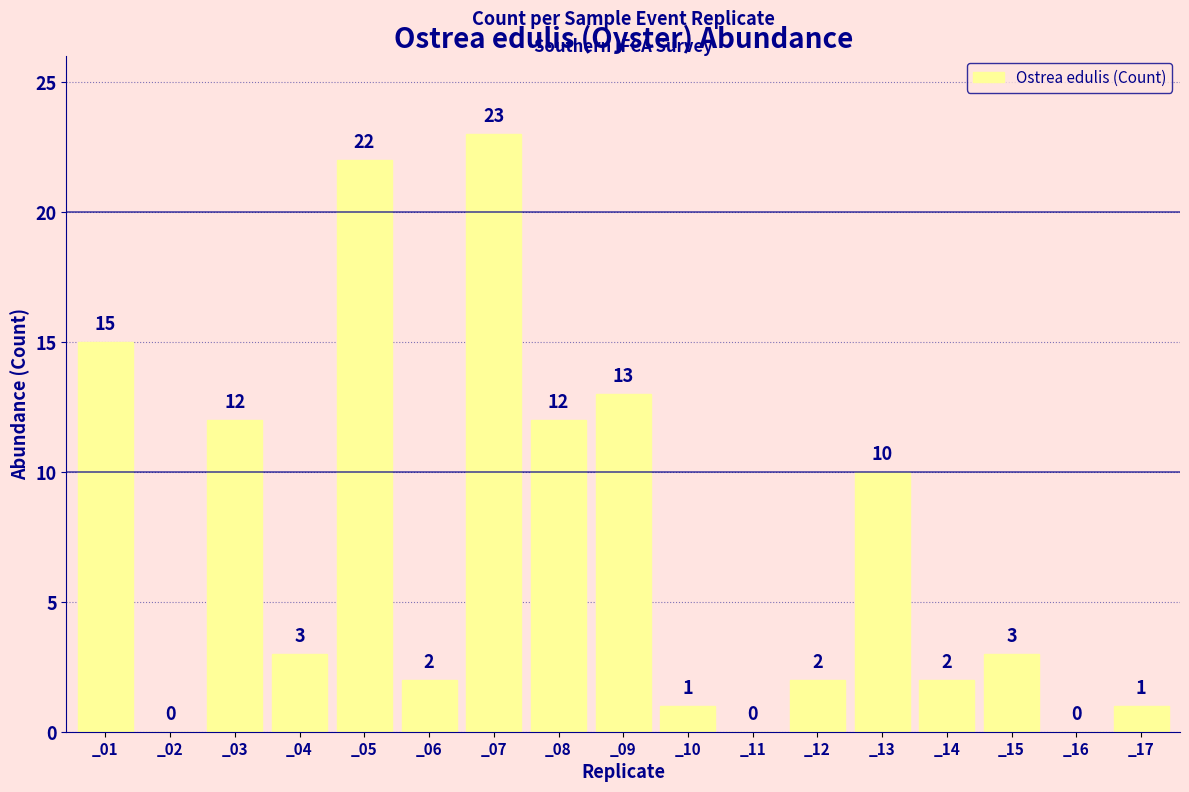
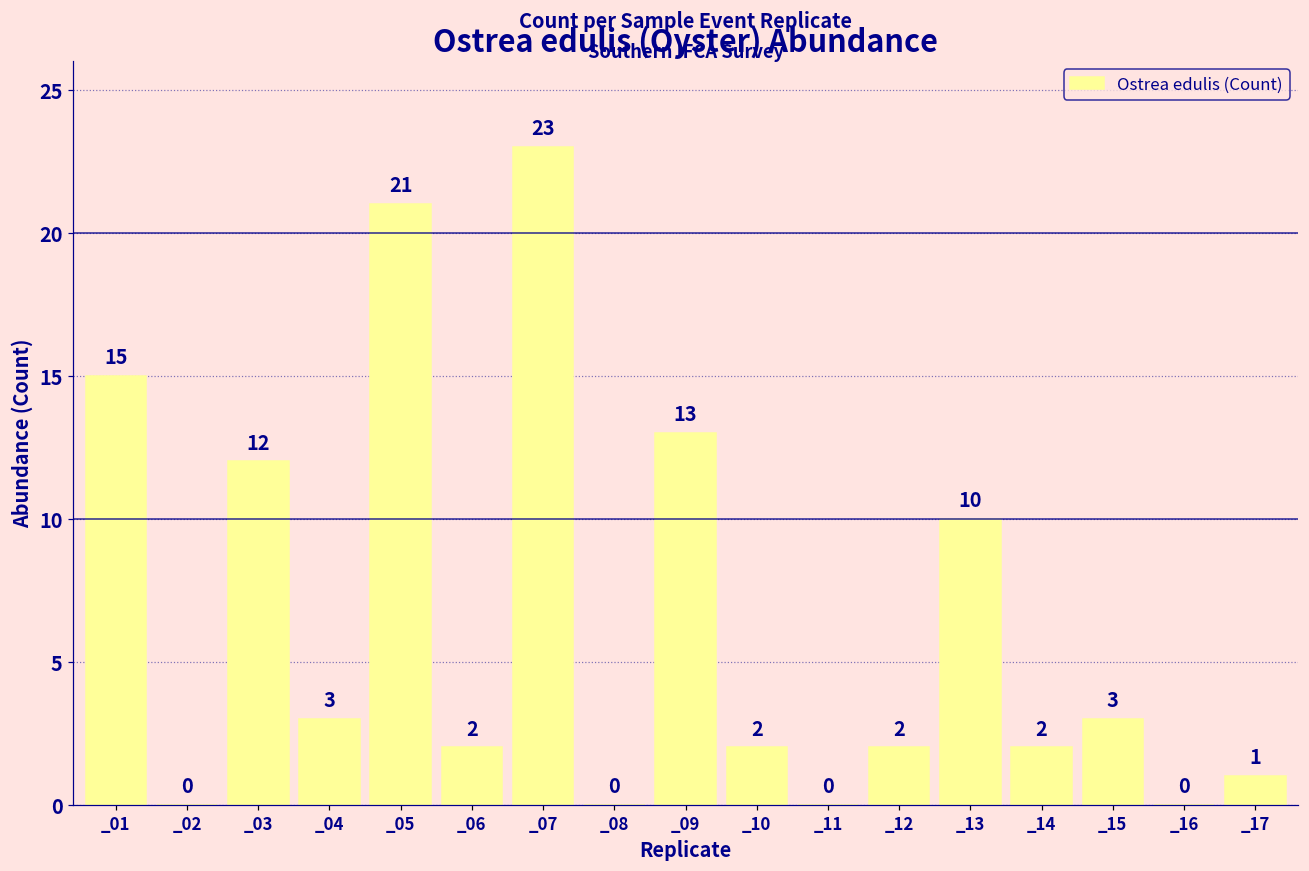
  {
    "_01": 15,
    "_02": 0,
    "_03": 12,
    "_04": 3,
-   "_05": 22,
+   "_05": 21,
    "_06": 2,
    "_07": 23,
-   "_08": 12,
+   "_08": 0,
    "_09": 13,
-   "_10": 1,
+   "_10": 2,
    "_11": 0,
    "_12": 2,
    "_13": 10,
    "_14": 2,
    "_15": 3,
    "_16": 0,
    "_17": 1
  }
